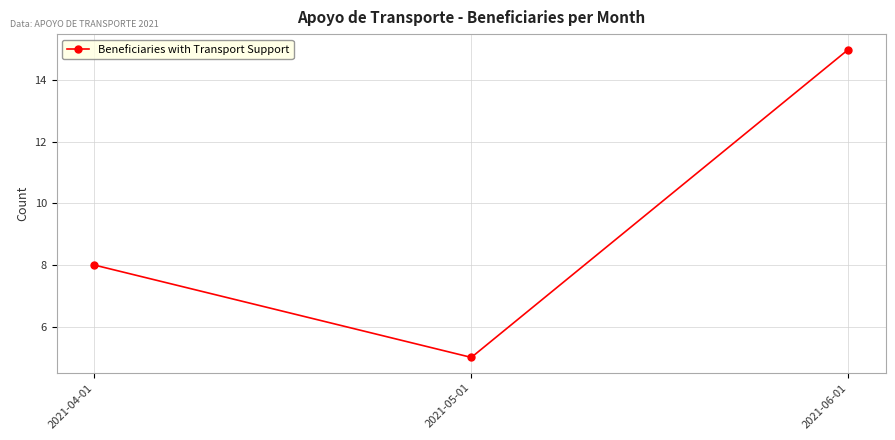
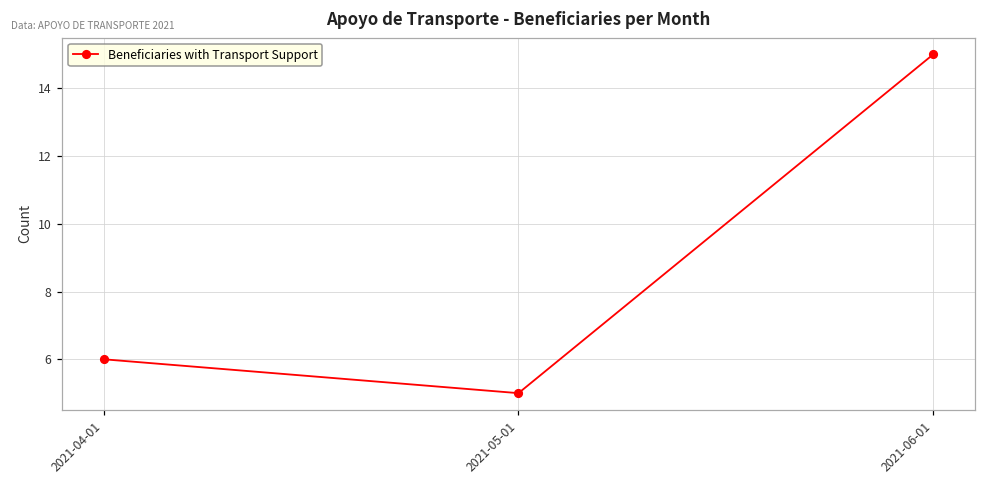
  {
-   "2021-04-01": 8,
+   "2021-04-01": 6,
    "2021-05-01": 5,
    "2021-06-01": 15
  }
